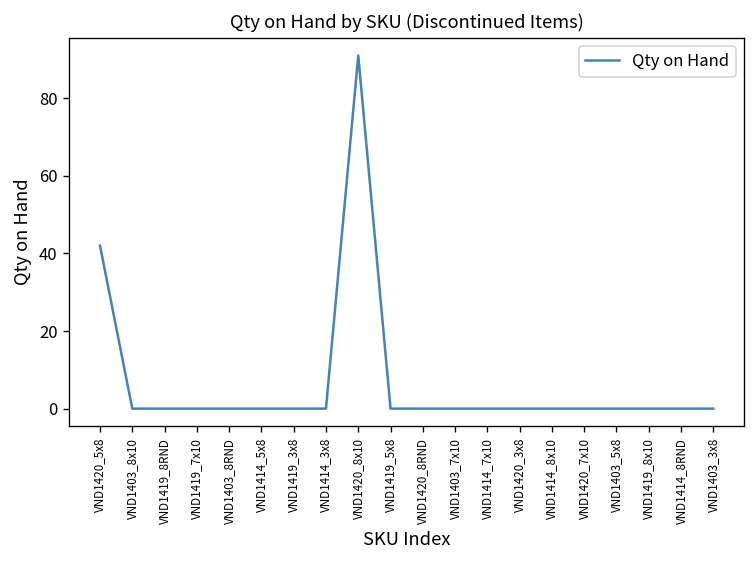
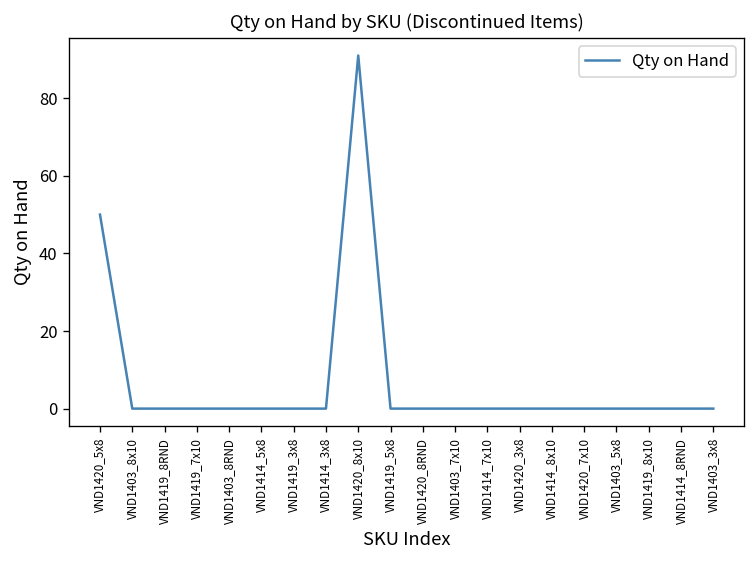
  {
-   "VND1420_5x8": 42,
+   "VND1420_5x8": 50,
    "VND1403_8x10": 0,
    "VND1419_8RND": 0,
    "VND1419_7x10": 0,
    "VND1403_8RND": 0,
    "VND1414_5x8": 0,
    "VND1419_3x8": 0,
    "VND1414_3x8": 0,
    "VND1420_8x10": 91,
    "VND1419_5x8": 0,
    "VND1420_8RND": 0,
    "VND1403_7x10": 0,
    "VND1414_7x10": 0,
    "VND1420_3x8": 0,
    "VND1414_8x10": 0,
    "VND1420_7x10": 0,
    "VND1403_5x8": 0,
    "VND1419_8x10": 0,
    "VND1414_8RND": 0,
    "VND1403_3x8": 0
  }
